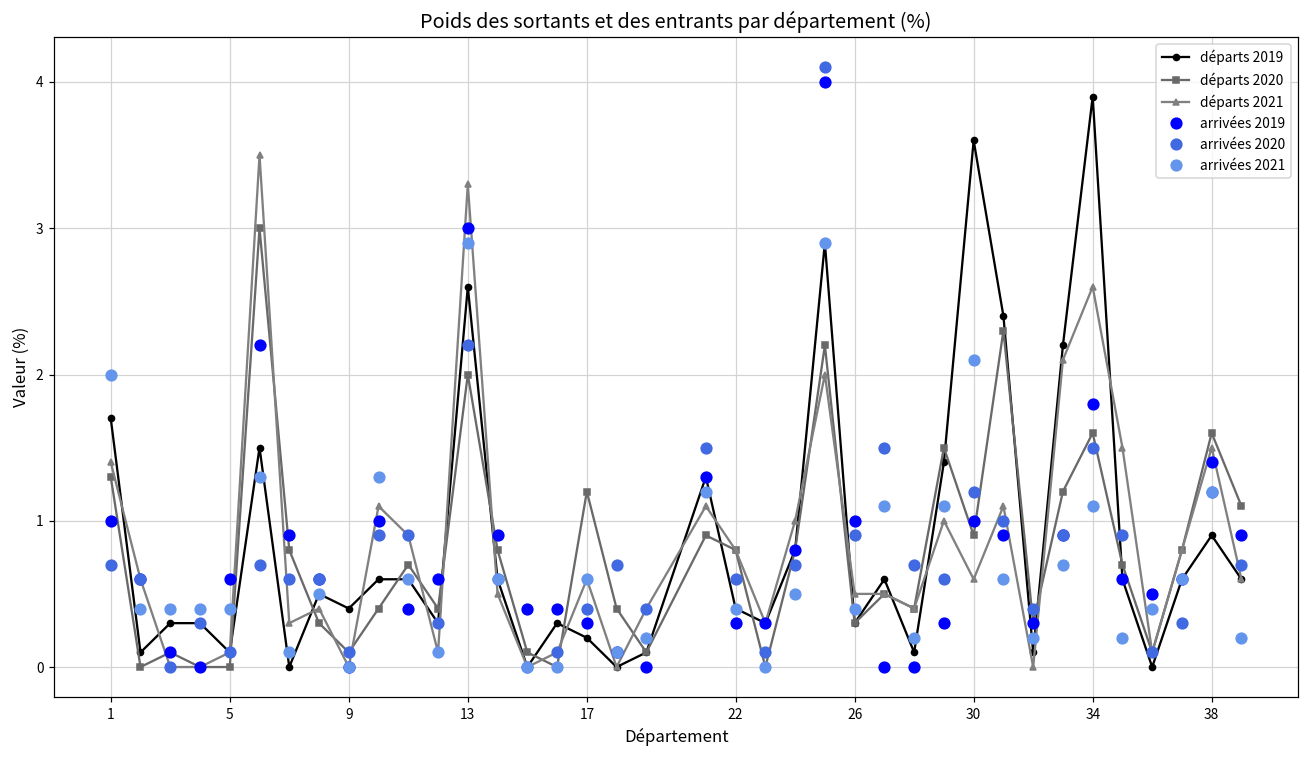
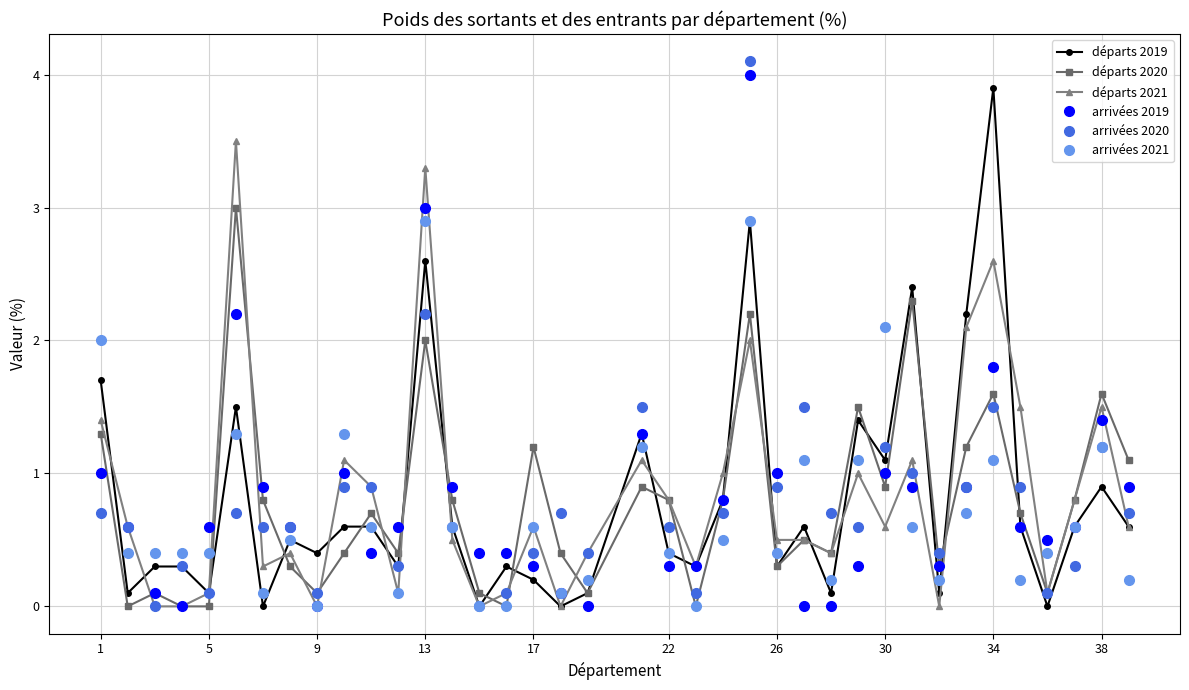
  {
    "départs 2019": {
      "1": 1.7,
      "9": 0.4,
      "13": 2.6,
      "17": 0.2,
-     "30": 3.6,
+     "30": 1.1,
      "34": 3.9,
      "38": 0.9
    },
    "arrivées 2019": {
      "1": 1.0,
      "5": 0.6,
      "13": 3.0,
      "17": 0.3,
      "22": 0.3,
      "26": 1.0,
      "30": 1.0,
      "34": 1.8,
      "38": 1.4
    }
  }
